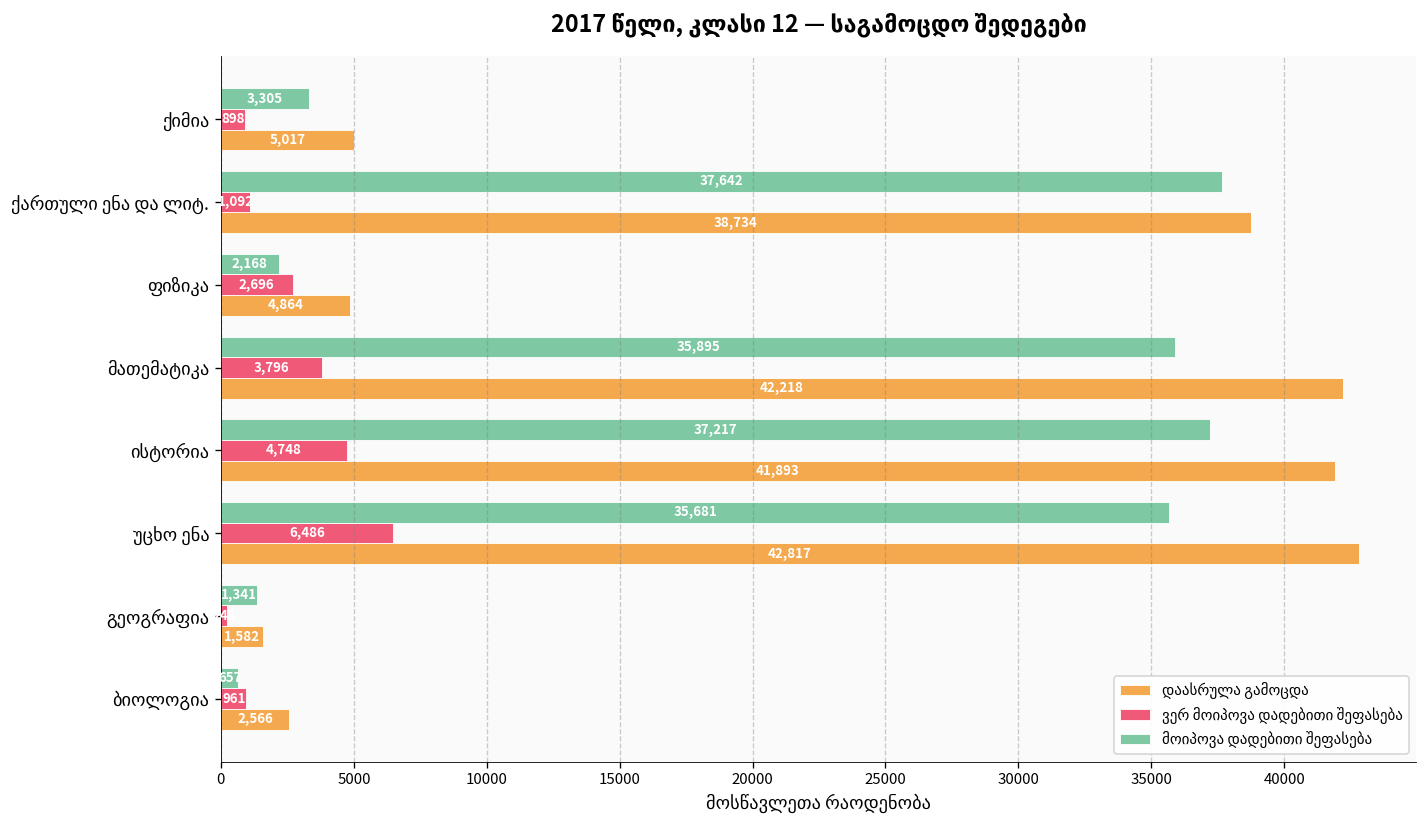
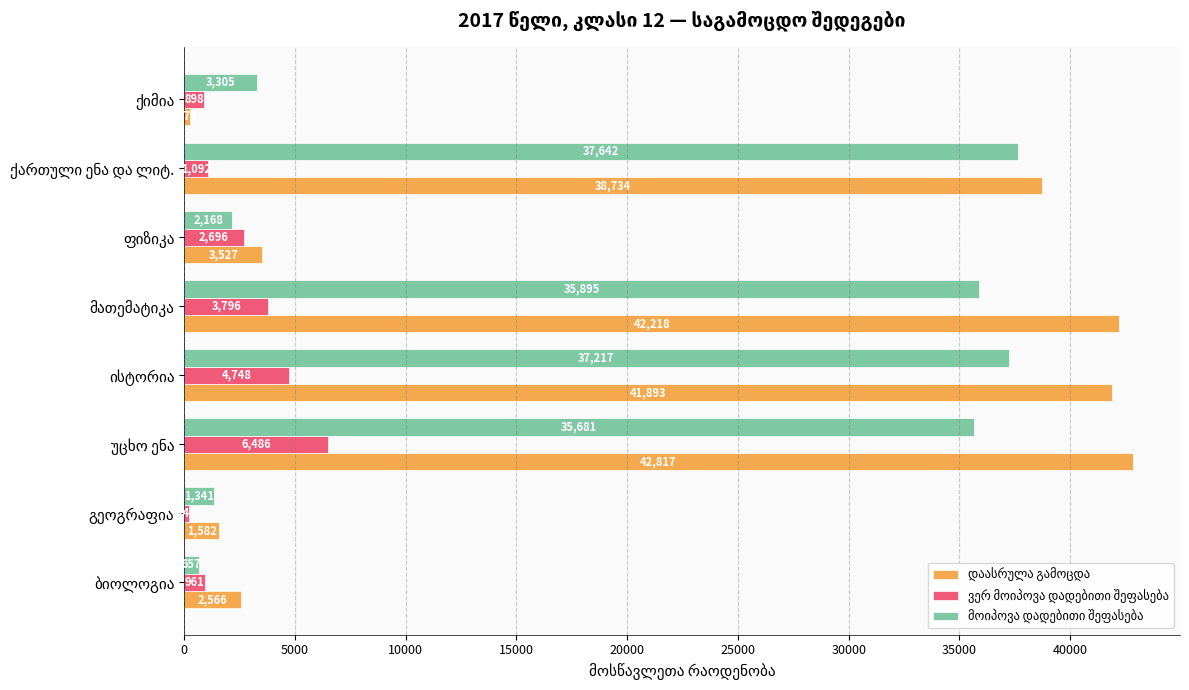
  {
    "დაასრულა გამოცდა": {
-     "ქიმია": "5000",
+     "ქიმია": "300",
      "ქართული ენა და ლიტ.": "38,734",
-     "ფიზიკა": "4,864",
+     "ფიზიკა": "3,527",
      "მათემატიკა": "42,218",
      "ისტორია": "41,893",
      "უცხო ენა": "42,817",
      "გეოგრაფია": "1,582",
      "ბიოლოგია": "2,566"
    },
    "ვერ მოიპოვა დადებითი შეფასება": {
      "ქიმია": "898",
      "ქართული ენა და ლიტ.": "1,092",
      "ფიზიკა": "2,696",
      "მათემატიკა": "3,796",
      "ისტორია": "4,748",
      "უცხო ენა": "6,486",
      "ბიოლოგია": "961"
    },
    "მოიპოვა დადებითი შეფასება": {
      "ქიმია": "3,305",
      "ქართული ენა და ლიტ.": "37,642",
      "ფიზიკა": "2,168",
      "მათემატიკა": "35,895",
      "ისტორია": "37,217",
      "უცხო ენა": "35,681",
      "გეოგრაფია": "1,341",
      "ბიოლოგია": "657"
    }
  }
